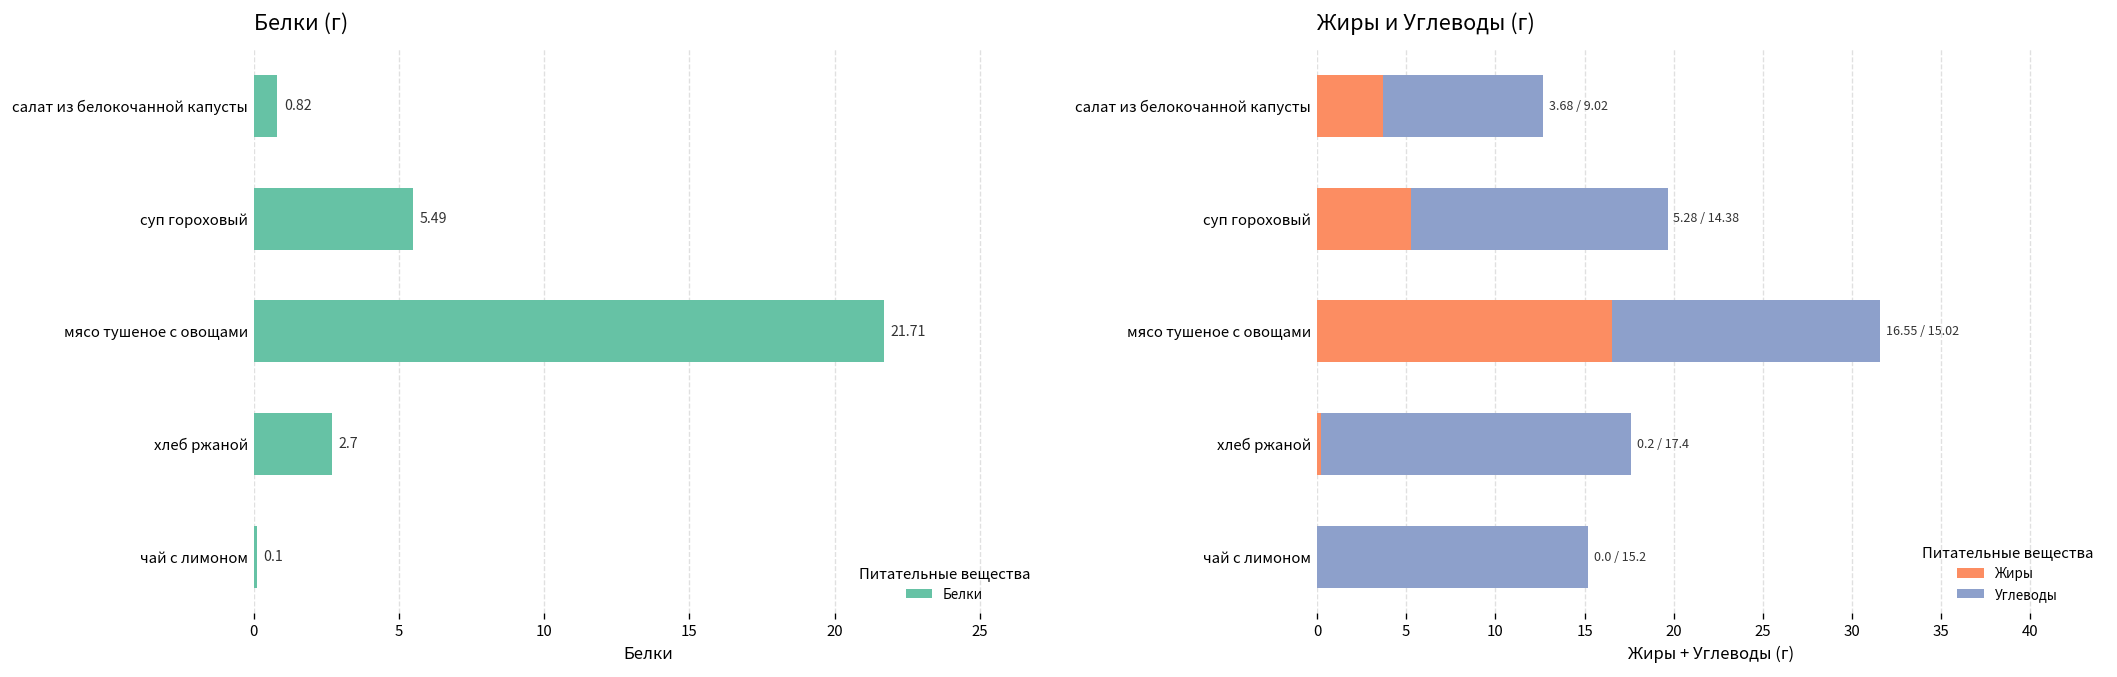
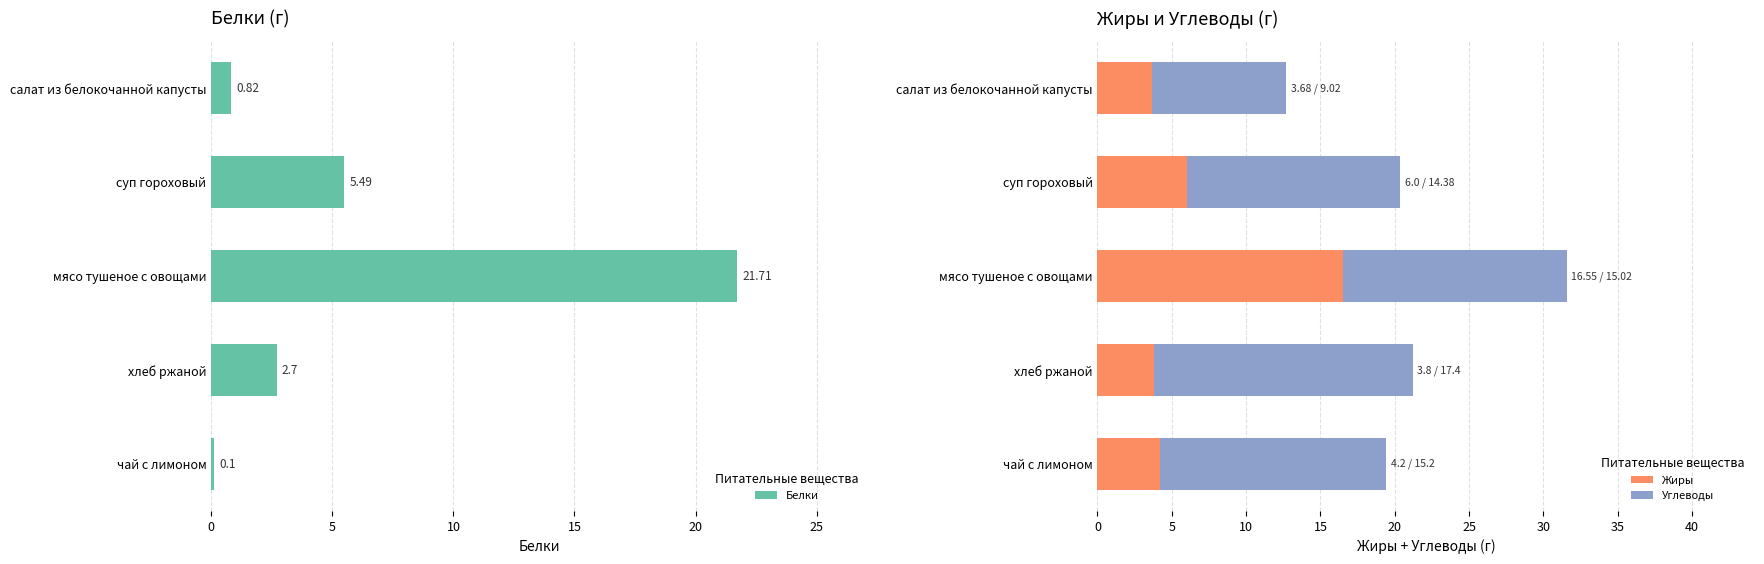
  {
    "Белки (г)": {
      "салат из белокочанной капусты": 0.82,
      "суп гороховый": 5.49,
      "мясо тушеное с овощами": 21.71,
      "хлеб ржаной": 2.7,
      "чай с лимоном": 0.1
    },
    "Жиры и Углеводы (г)": {
      "Жиры": {
-       "суп гороховый": 5.28,
-       "хлеб ржаной": 0.2,
-       "чай с лимоном": 0.0
+       "суп гороховый": 6.0,
+       "хлеб ржаной": 3.8,
+       "чай с лимоном": 4.2
      },
      "Углеводы": {
        "салат из белокочанной капусты": 9.02,
        "суп гороховый": 14.38,
        "мясо тушеное с овощами": 15.02,
        "хлеб ржаной": 17.4,
        "чай с лимоном": 15.2
      }
    }
  }
